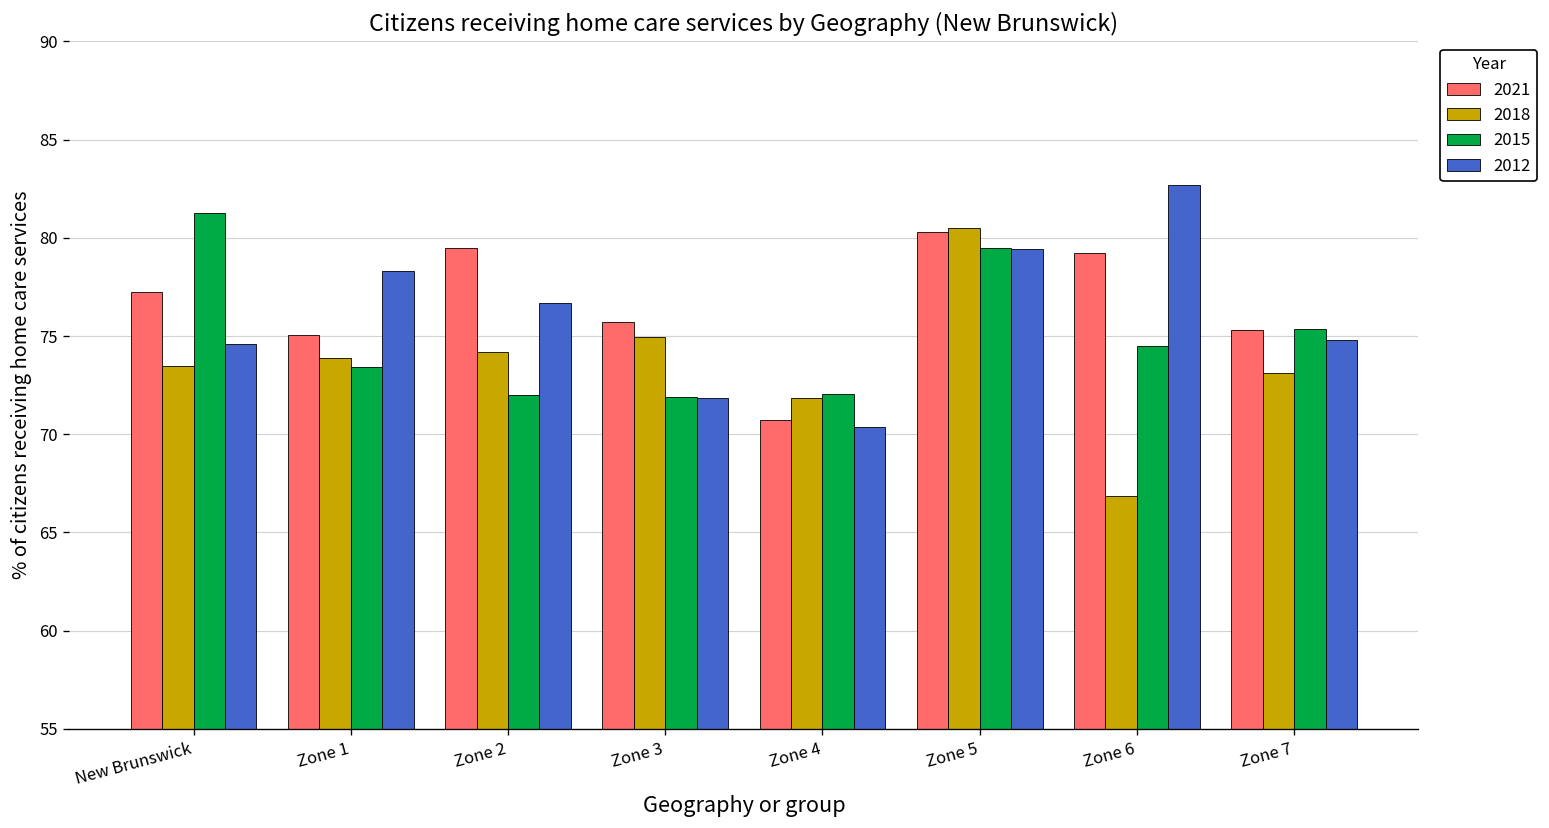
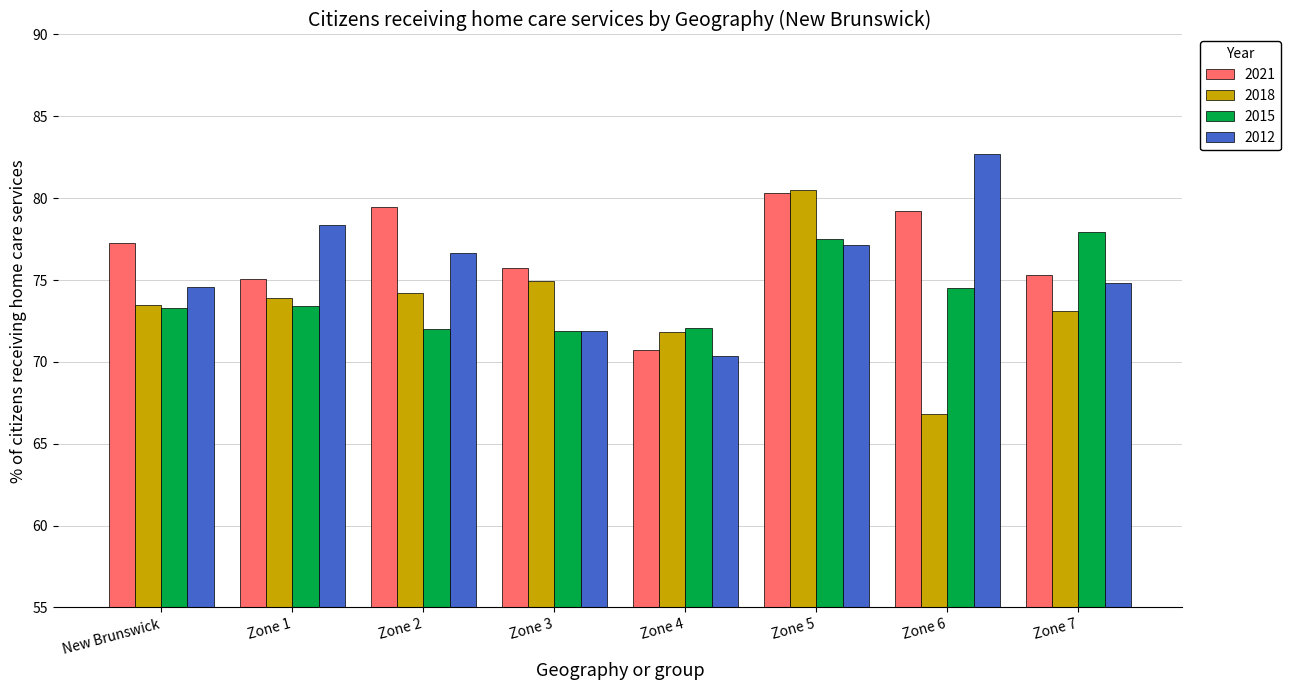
  {
    "2021": {
      "New Brunswick": 77.2,
      "Zone 1": 75.0,
      "Zone 2": 79.5,
      "Zone 3": 75.7,
      "Zone 4": 70.7,
      "Zone 5": 80.3,
      "Zone 6": 79.2,
      "Zone 7": 75.3
    },
    "2018": {
      "New Brunswick": 73.5,
      "Zone 1": 73.9,
      "Zone 2": 74.2,
      "Zone 3": 74.9,
      "Zone 4": 71.8,
      "Zone 5": 80.5,
      "Zone 6": 66.8,
      "Zone 7": 73.1
    },
    "2015": {
-     "New Brunswick": 81.3,
+     "New Brunswick": 73.3,
      "Zone 1": 73.4,
      "Zone 2": 72.0,
      "Zone 3": 71.9,
      "Zone 4": 72.0,
-     "Zone 5": 79.5,
+     "Zone 5": 77.5,
      "Zone 6": 74.5,
-     "Zone 7": 75.4
+     "Zone 7": 77.9
    },
    "2012": {
      "New Brunswick": 74.6,
      "Zone 1": 78.3,
      "Zone 2": 76.7,
      "Zone 3": 71.9,
      "Zone 4": 70.4,
-     "Zone 5": 79.4,
+     "Zone 5": 77.2,
      "Zone 6": 82.7,
      "Zone 7": 74.8
    }
  }
